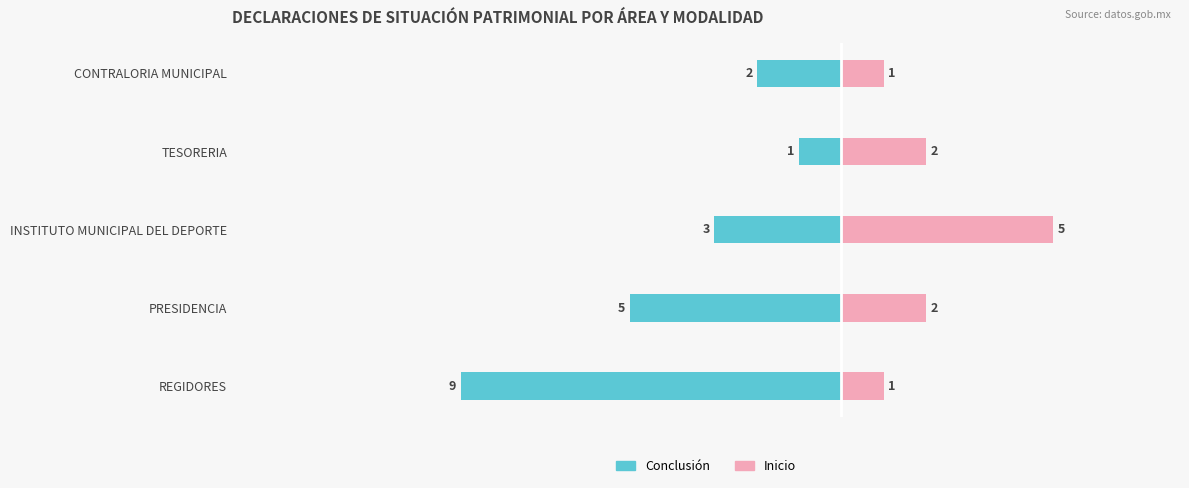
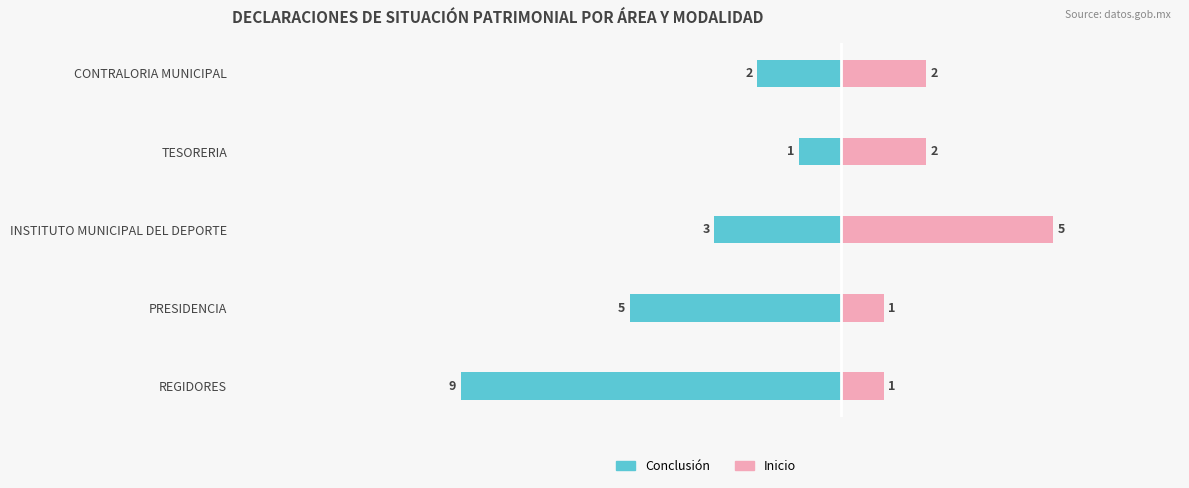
  {
    "Inicio": {
-     "CONTRALORIA MUNICIPAL": 1,
+     "CONTRALORIA MUNICIPAL": 2,
      "TESORERIA": 2,
      "INSTITUTO MUNICIPAL DEL DEPORTE": 5,
-     "PRESIDENCIA": 2,
+     "PRESIDENCIA": 1,
      "REGIDORES": 1
    }
  }
